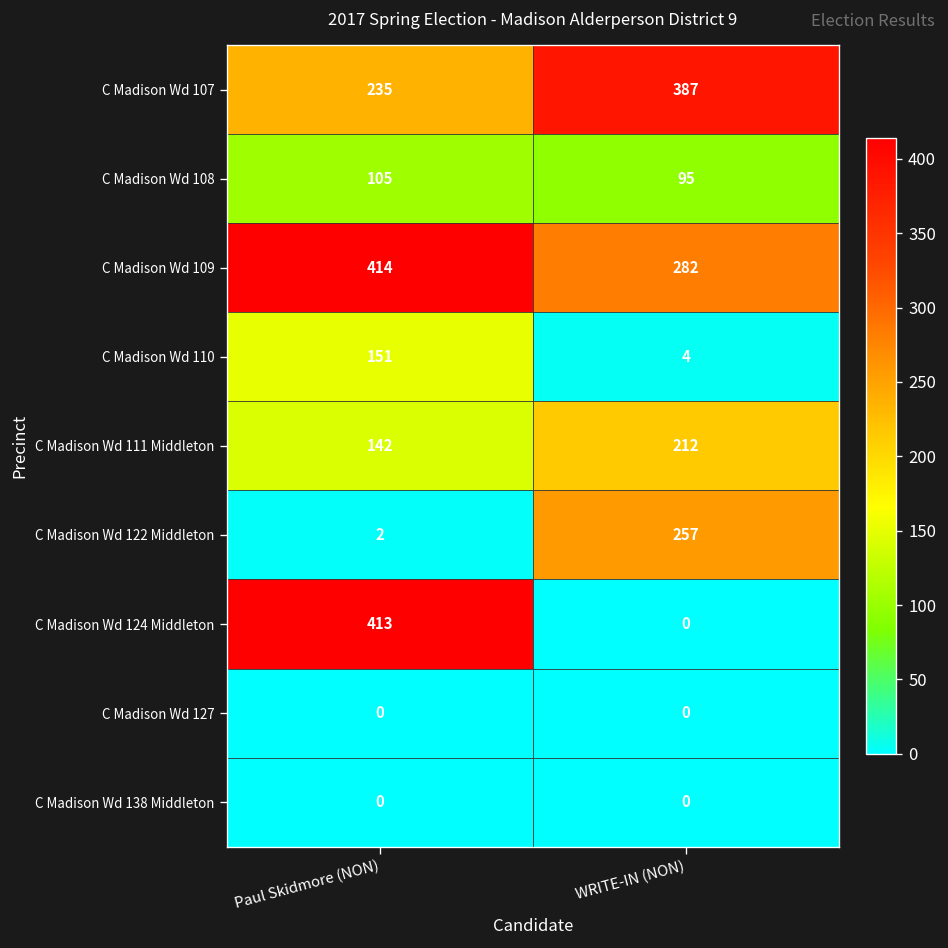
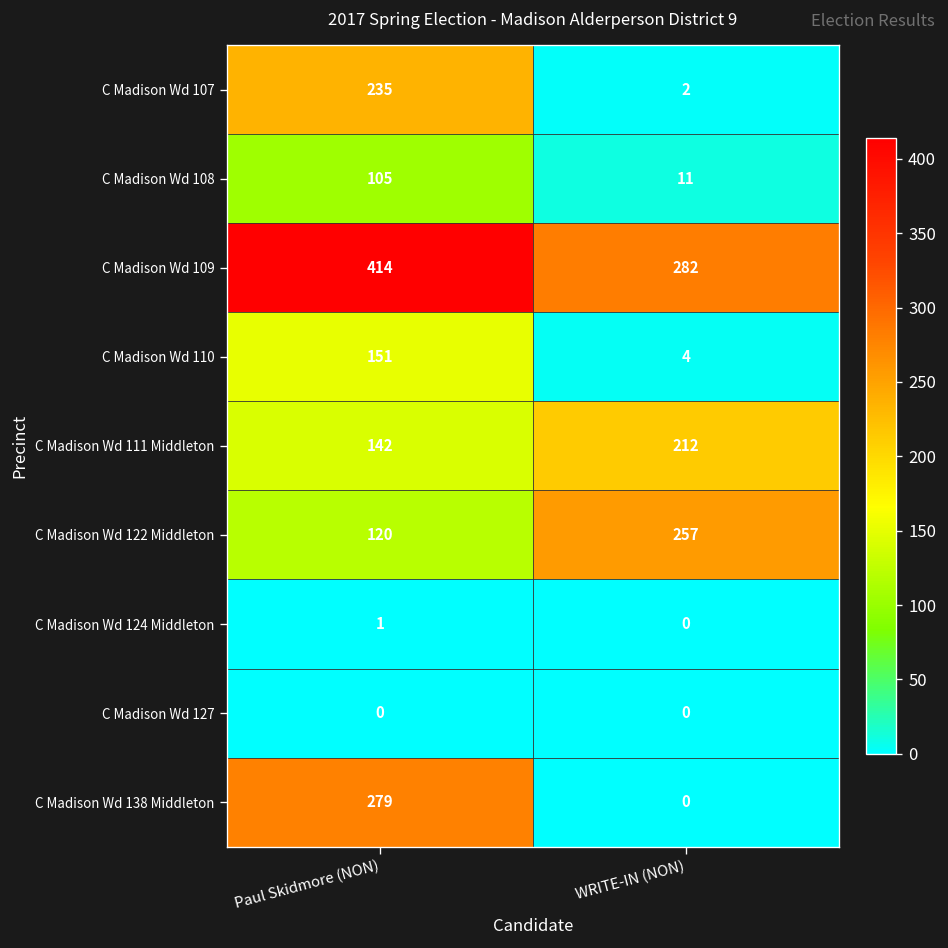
  {
    "C Madison Wd 107": {
      "Paul Skidmore (NON)": 235,
-     "WRITE-IN (NON)": 387
+     "WRITE-IN (NON)": 2
    },
    "C Madison Wd 108": {
      "Paul Skidmore (NON)": 105,
-     "WRITE-IN (NON)": 95
+     "WRITE-IN (NON)": 11
    },
    "C Madison Wd 109": {
      "Paul Skidmore (NON)": 414,
      "WRITE-IN (NON)": 282
    },
    "C Madison Wd 110": {
      "Paul Skidmore (NON)": 151,
      "WRITE-IN (NON)": 4
    },
    "C Madison Wd 111 Middleton": {
      "Paul Skidmore (NON)": 142,
      "WRITE-IN (NON)": 212
    },
    "C Madison Wd 122 Middleton": {
-     "Paul Skidmore (NON)": 2,
+     "Paul Skidmore (NON)": 120,
      "WRITE-IN (NON)": 257
    },
    "C Madison Wd 124 Middleton": {
-     "Paul Skidmore (NON)": 413,
+     "Paul Skidmore (NON)": 1,
      "WRITE-IN (NON)": 0
    },
    "C Madison Wd 127": {
      "Paul Skidmore (NON)": 0,
      "WRITE-IN (NON)": 0
    },
    "C Madison Wd 138 Middleton": {
-     "Paul Skidmore (NON)": 0,
+     "Paul Skidmore (NON)": 279,
      "WRITE-IN (NON)": 0
    }
  }
